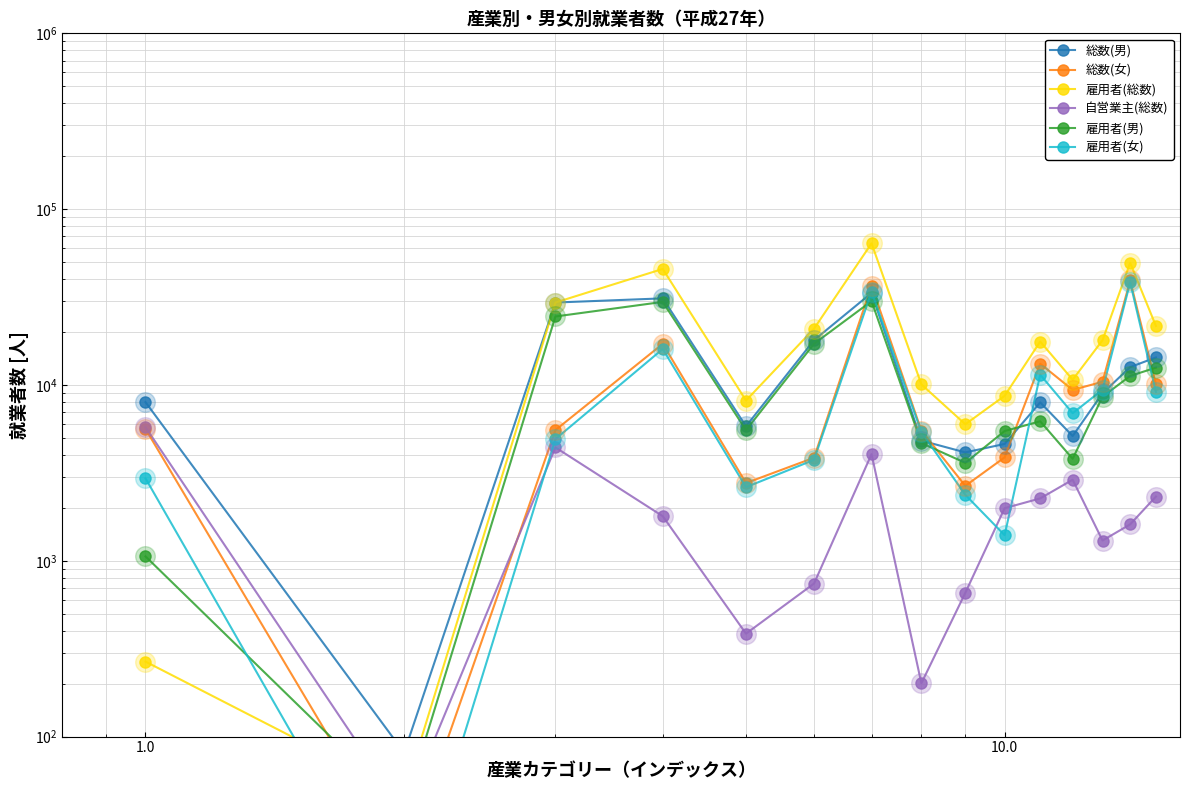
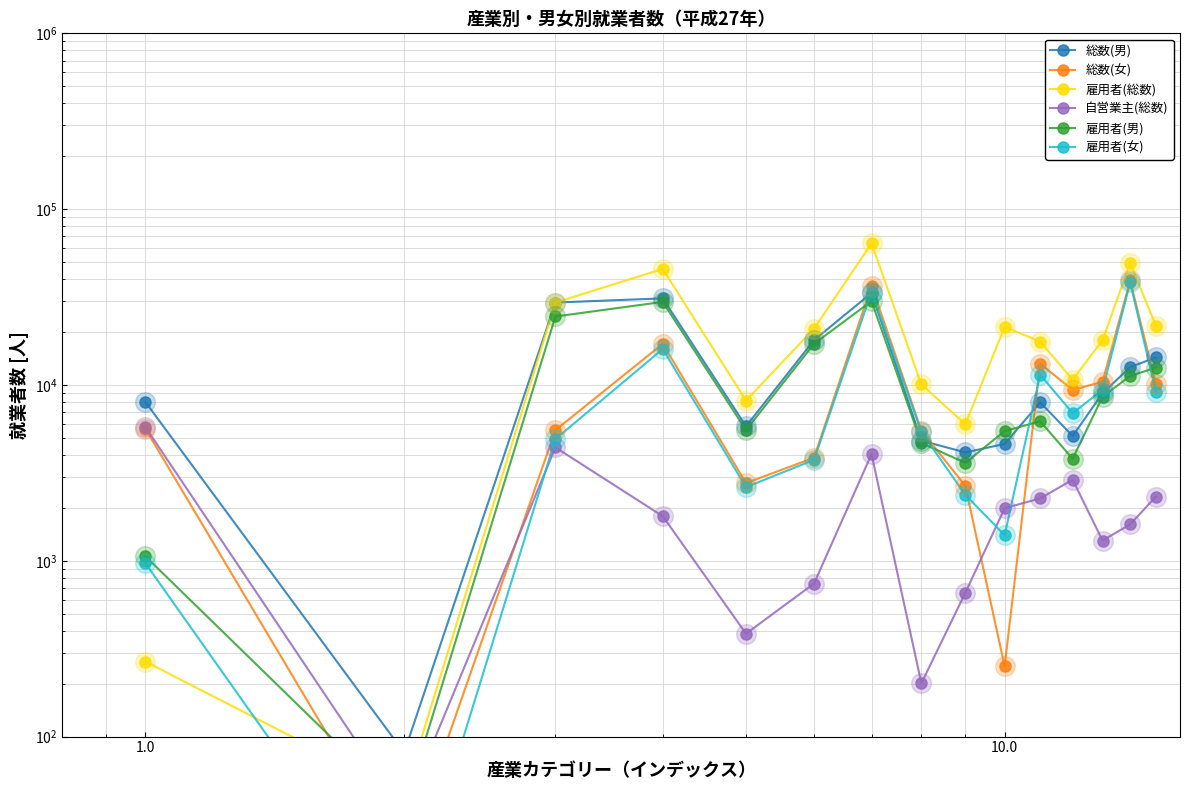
  {
    "総数(男)": {
      "1.0": 8000,
      "10.0": 4600
    },
    "総数(女)": {
-     "10.0": 3900
+     "10.0": 250
    },
    "雇用者(総数)": {
      "1.0": 270,
-     "10.0": 9000
+     "10.0": 21000
    },
    "自営業主(総数)": {
      "10.0": 2000
    },
    "雇用者(男)": {
      "1.0": 1100,
      "10.0": 5500
    },
    "雇用者(女)": {
-     "1.0": 2900,
+     "1.0": 1000,
      "10.0": 1400
    }
  }
